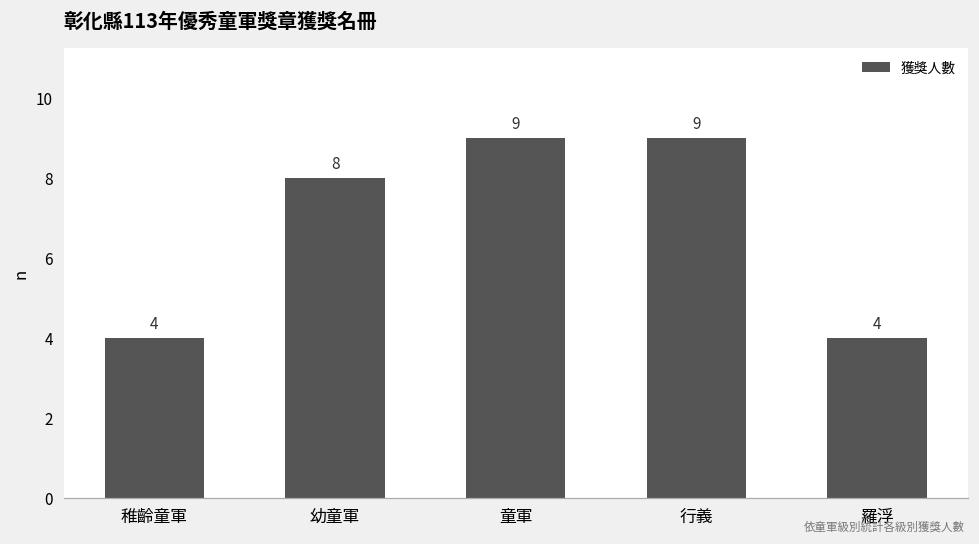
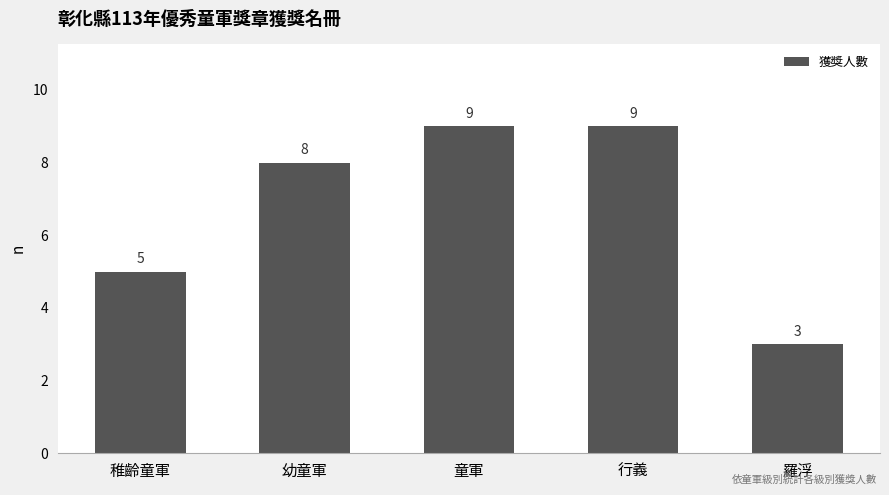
  {
-   "稚齡童軍": 4,
+   "稚齡童軍": 5,
    "幼童軍": 8,
    "童軍": 9,
    "行義": 9,
-   "羅浮": 4
+   "羅浮": 3
  }
